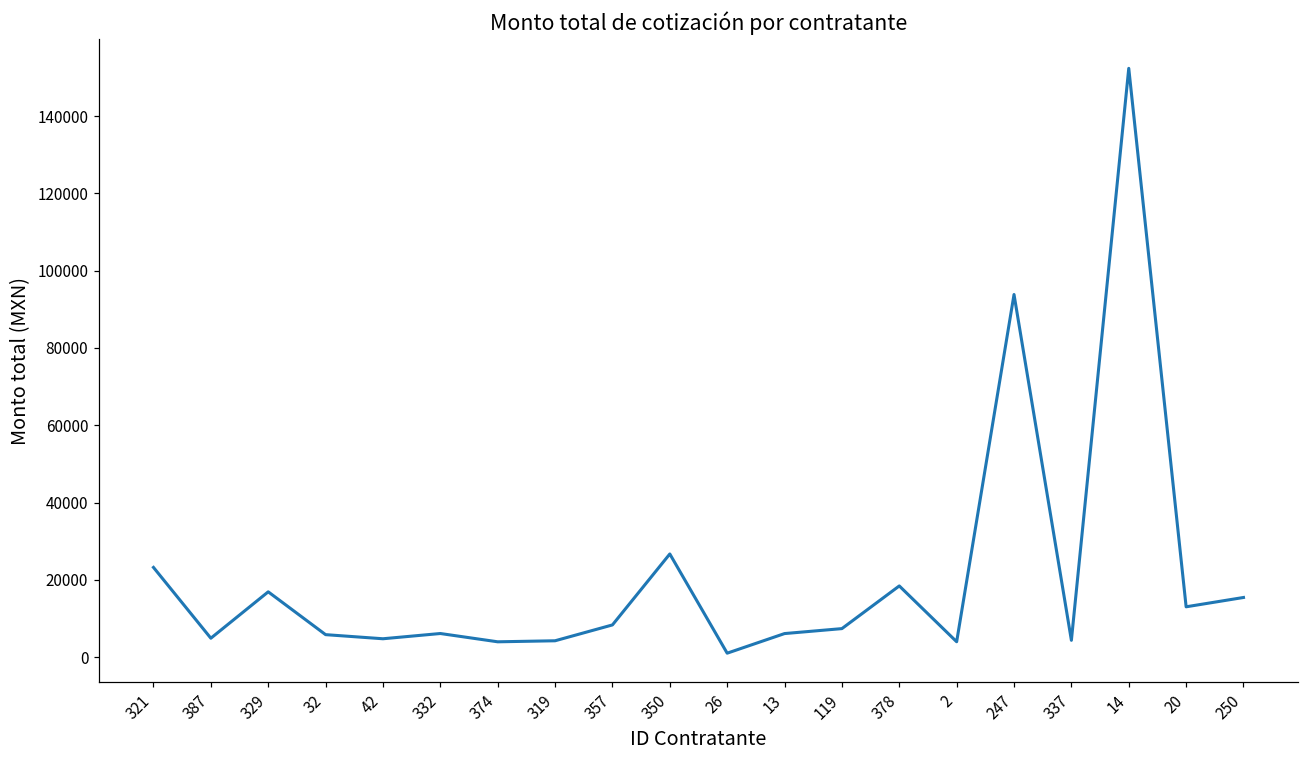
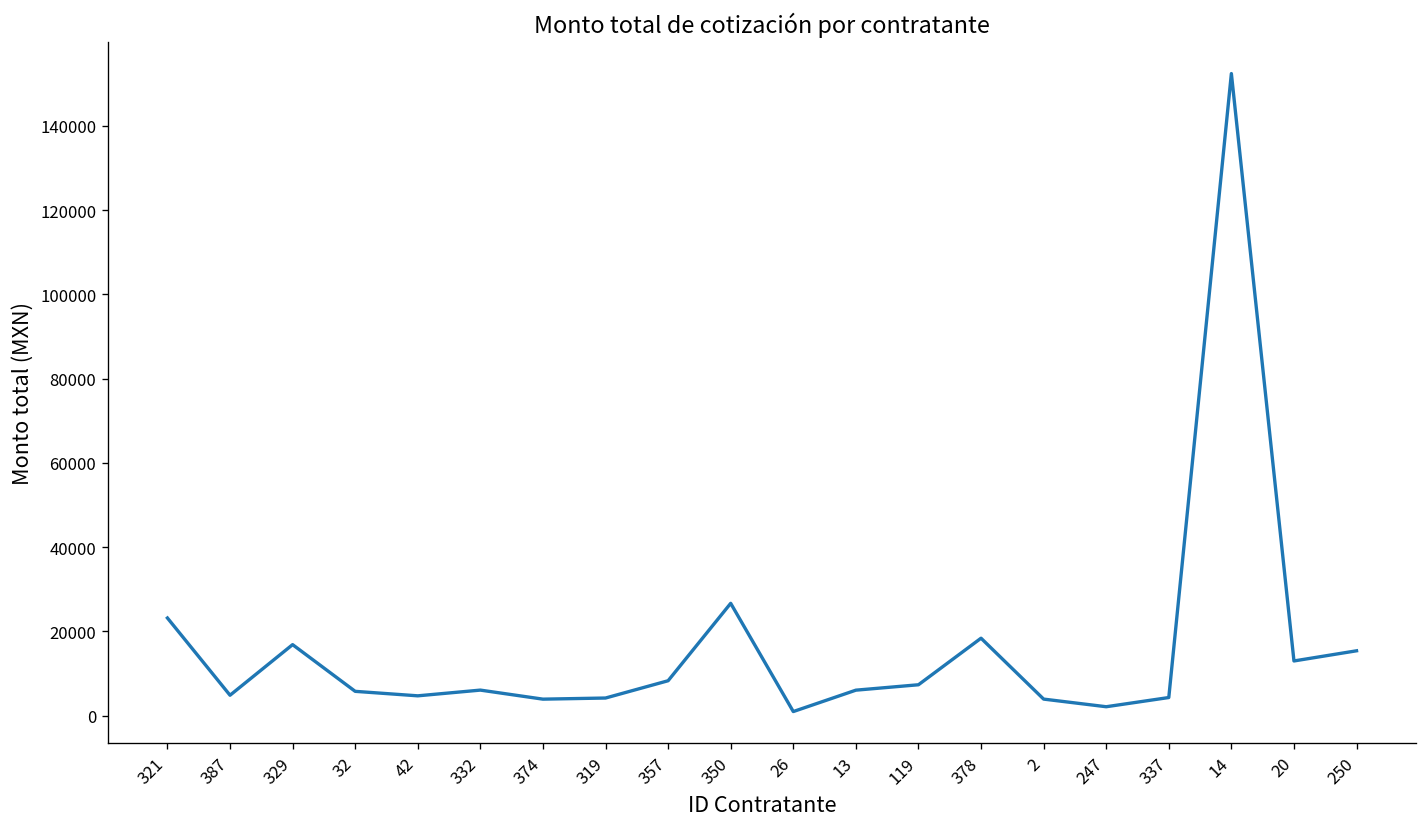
  {
    "321": 23000,
    "387": 5000,
    "329": 17000,
    "32": 6000,
    "42": 5000,
    "332": 6000,
    "374": 4000,
    "319": 4000,
    "357": 8000,
    "350": 27000,
    "26": 1000,
    "13": 6000,
    "119": 7000,
    "378": 18000,
    "2": 4000,
-   "247": 94000,
+   "247": 2000,
    "337": 4000,
    "14": 152000,
    "20": 13000,
    "250": 15000
  }
